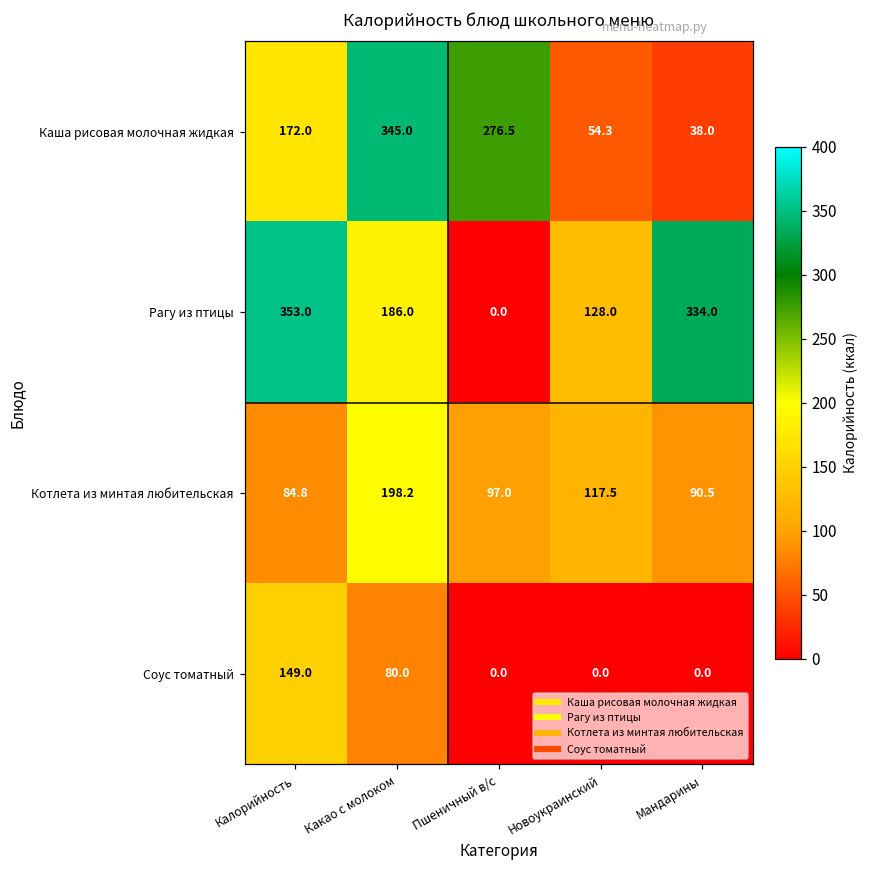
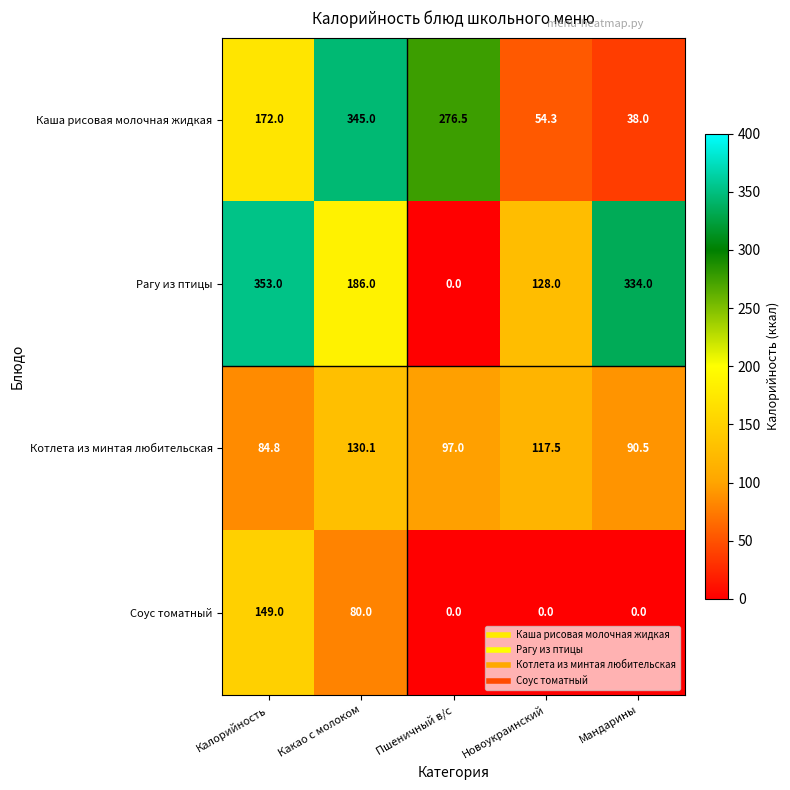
  {
    "Каша рисовая молочная жидкая": {
      "Калорийность": 172.0,
      "Какао с молоком": 345.0,
      "Пшеничный в/с": 276.5,
      "Новоукраинский": 54.3,
      "Мандарины": 38.0
    },
    "Рагу из птицы": {
      "Калорийность": 353.0,
      "Какао с молоком": 186.0,
      "Пшеничный в/с": 0.0,
      "Новоукраинский": 128.0,
      "Мандарины": 334.0
    },
    "Котлета из минтая любительская": {
      "Калорийность": 84.8,
-     "Какао с молоком": 198.2,
+     "Какао с молоком": 130.1,
      "Пшеничный в/с": 97.0,
      "Новоукраинский": 117.5,
      "Мандарины": 90.5
    },
    "Соус томатный": {
      "Калорийность": 149.0,
      "Какао с молоком": 80.0,
      "Пшеничный в/с": 0.0,
      "Новоукраинский": 0.0,
      "Мандарины": 0.0
    }
  }
